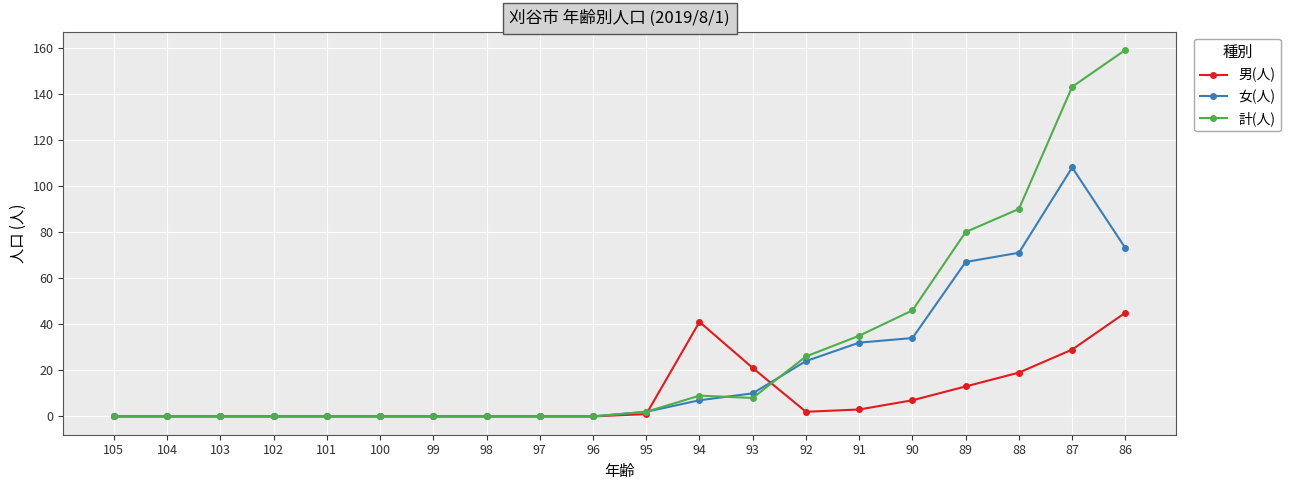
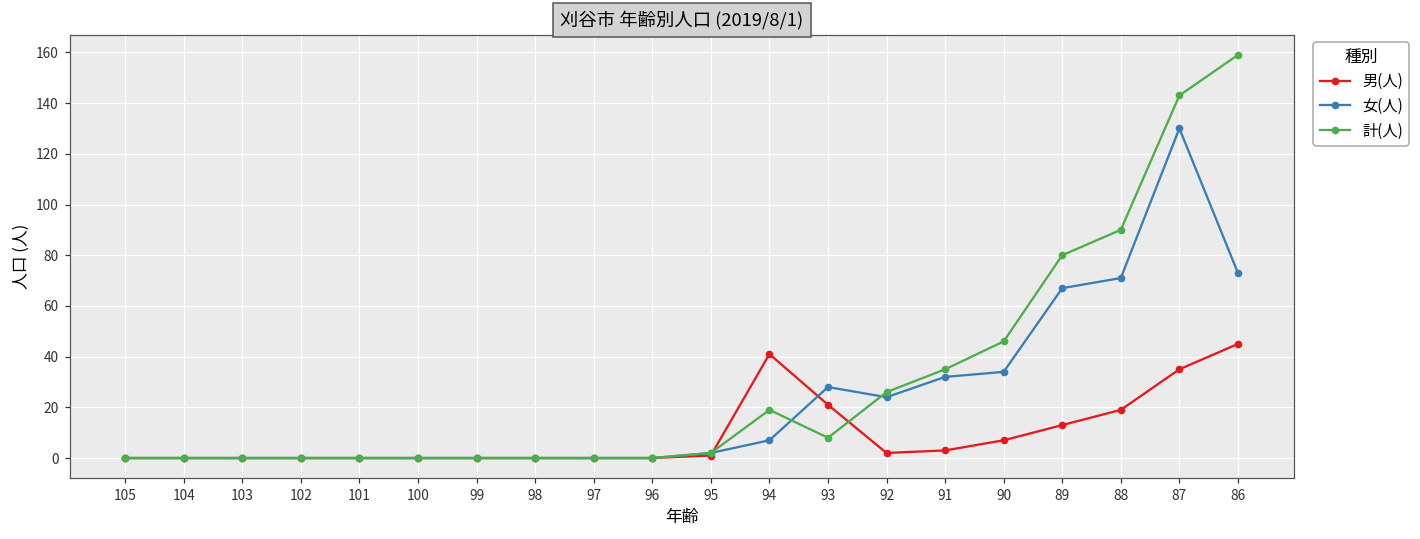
  {
    "男(人)": {
      "94": 41,
      "93": 21,
      "92": 2,
      "91": 3,
      "90": 7,
      "89": 13,
      "88": 19,
-     "87": 29,
+     "87": 35,
      "86": 45
    },
    "女(人)": {
      "94": 7,
-     "93": 10,
+     "93": 28,
      "92": 24,
      "91": 32,
      "90": 34,
      "89": 67,
      "88": 71,
-     "87": 108,
+     "87": 130,
      "86": 73
    },
    "計(人)": {
-     "94": 9,
+     "94": 19,
      "93": 8,
      "92": 26,
      "91": 35,
      "90": 46,
      "89": 80,
      "88": 90,
      "87": 143,
      "86": 159
    }
  }
